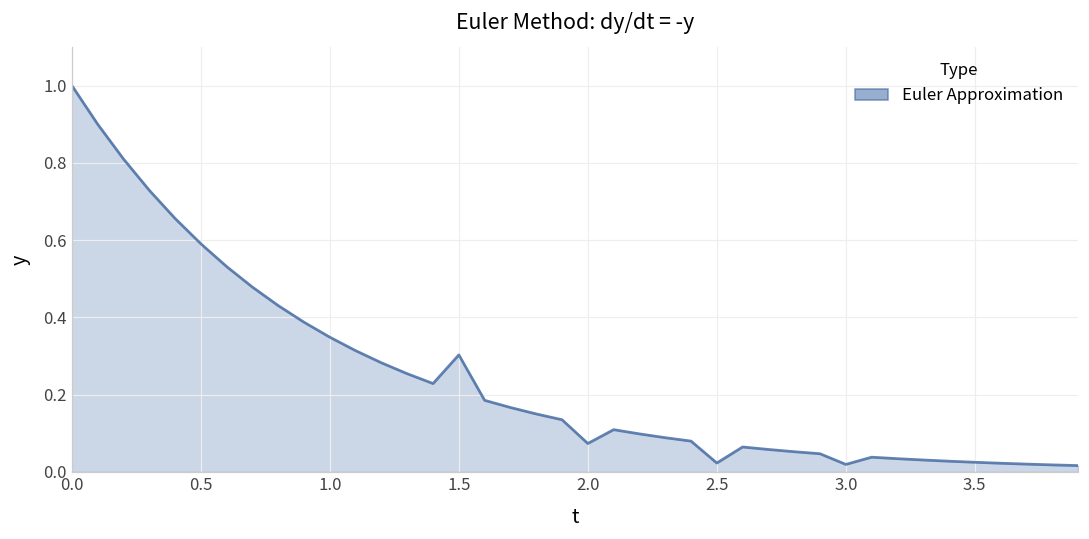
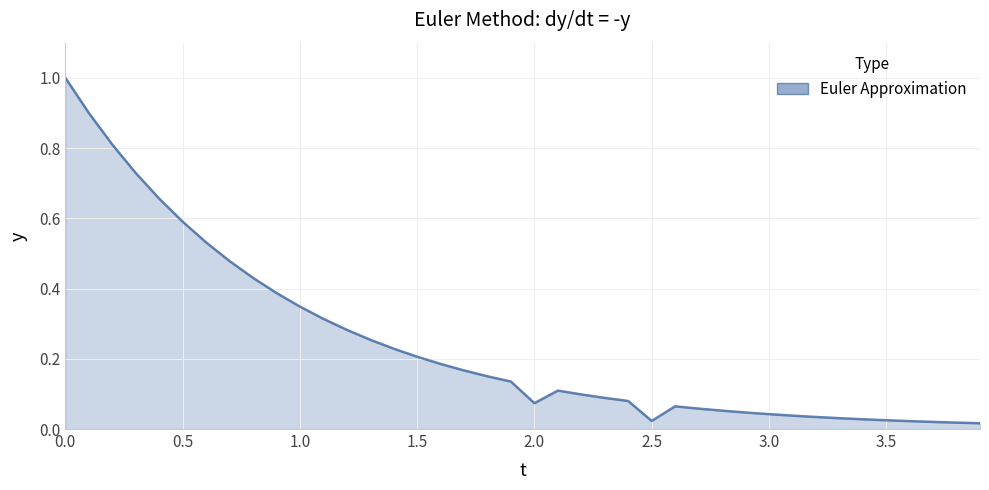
  {
    "0.0": 1.00,
    "0.5": 0.59,
    "1.0": 0.35,
-   "1.5": 0.30,
+   "1.5": 0.21,
    "2.0": 0.07,
    "2.5": 0.02,
-   "3.0": 0.02,
+   "3.0": 0.04,
    "3.5": 0.03
  }
